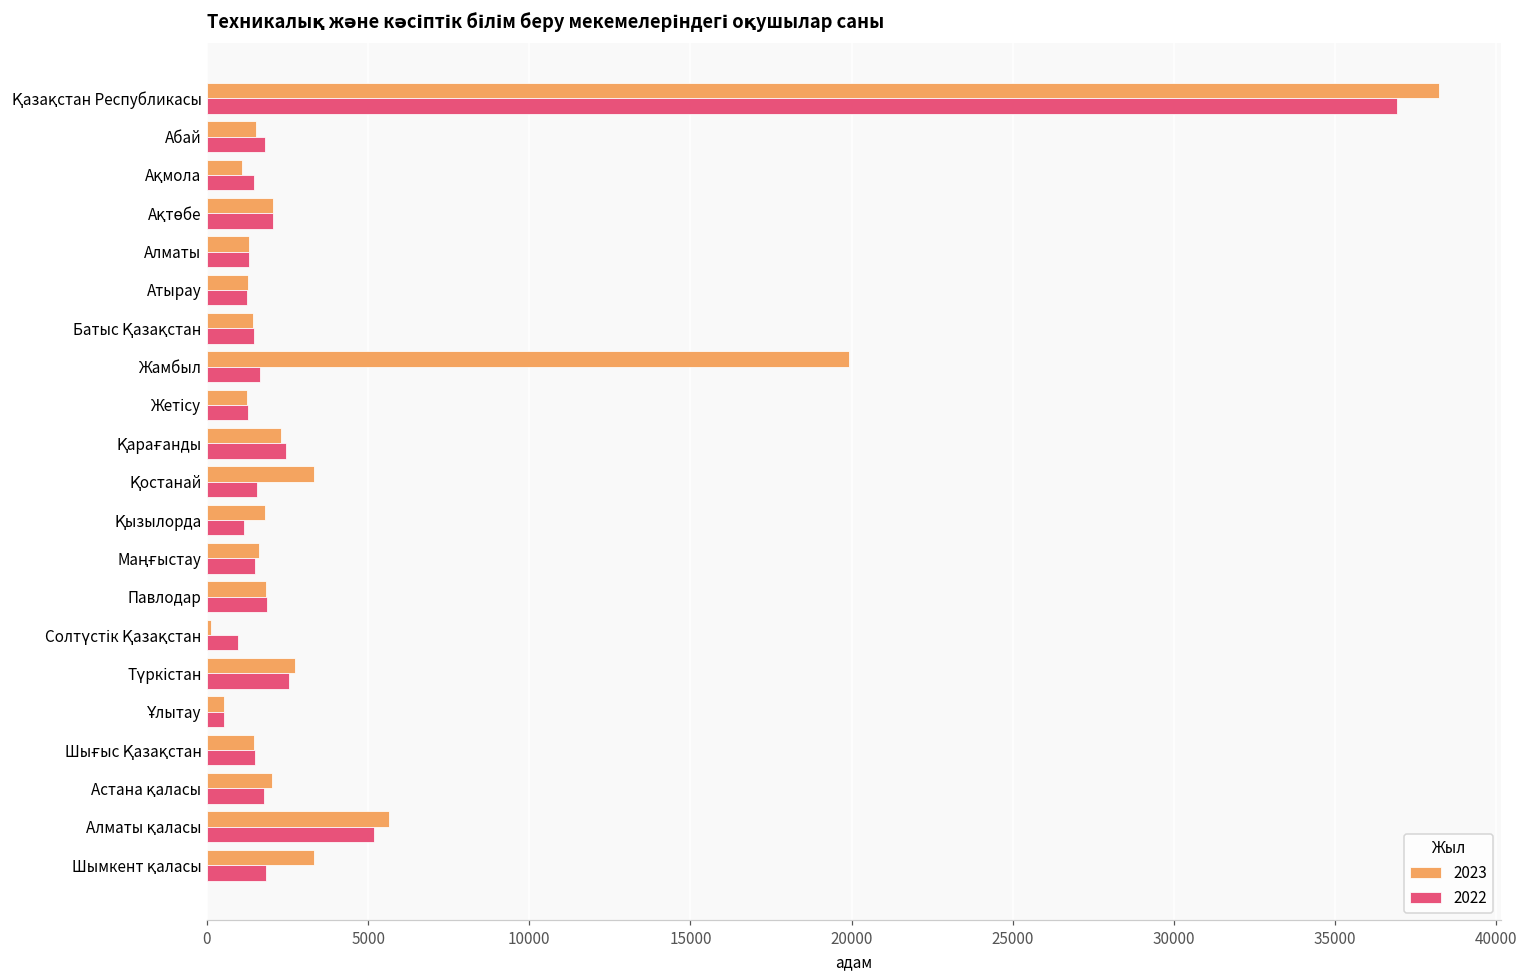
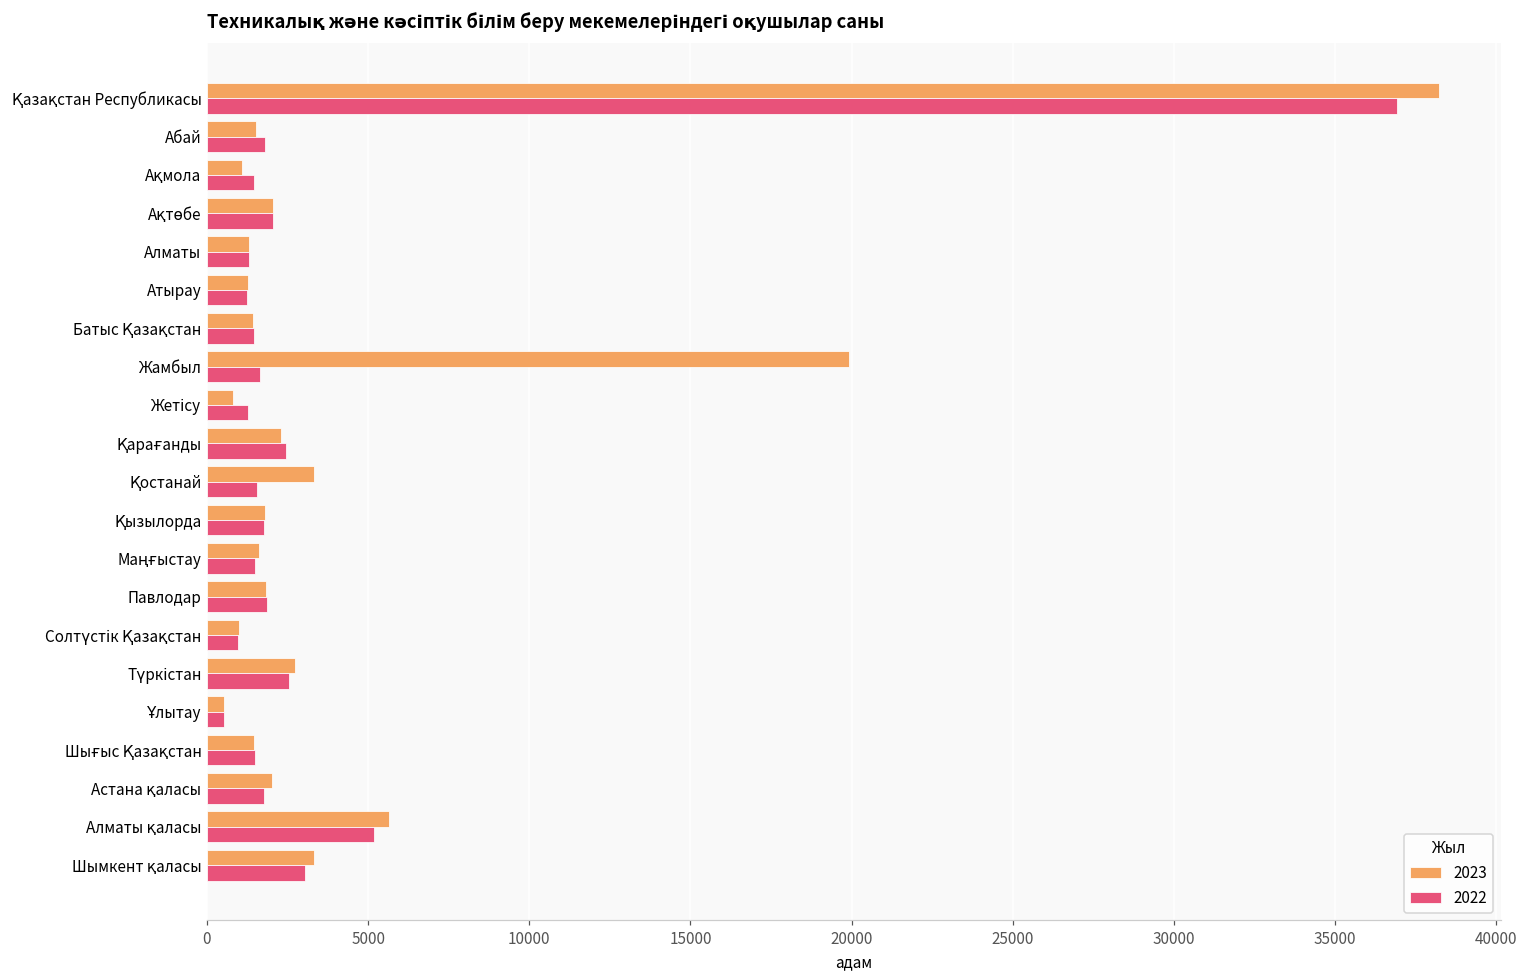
  {
    "2023": {
      "Қазақстан Республикасы": 38200,
      "Абай": 1500,
      "Ақмола": 1100,
      "Ақтөбе": 2000,
      "Алматы": 1300,
      "Атырау": 1300,
      "Батыс Қазақстан": 1400,
      "Жамбыл": 19900,
-     "Жетісу": 1200,
+     "Жетісу": 800,
      "Қарағанды": 2300,
      "Қостанай": 3300,
      "Қызылорда": 1800,
      "Маңғыстау": 1600,
      "Павлодар": 1800,
-     "Солтүстік Қазақстан": 100,
+     "Солтүстік Қазақстан": 1000,
      "Түркістан": 2700,
      "Ұлытау": 500,
      "Шығыс Қазақстан": 1500,
      "Астана қаласы": 2000,
      "Алматы қаласы": 5600,
      "Шымкент қаласы": 3300
    },
    "2022": {
      "Қазақстан Республикасы": 36900,
      "Абай": 1800,
      "Ақмола": 1500,
      "Ақтөбе": 2000,
      "Алматы": 1300,
      "Атырау": 1200,
      "Батыс Қазақстан": 1500,
      "Жамбыл": 1700,
      "Жетісу": 1300,
      "Қарағанды": 2500,
      "Қостанай": 1600,
-     "Қызылорда": 1100,
+     "Қызылорда": 1800,
      "Маңғыстау": 1500,
      "Павлодар": 1900,
      "Солтүстік Қазақстан": 1000,
      "Түркістан": 2500,
      "Ұлытау": 500,
      "Шығыс Қазақстан": 1500,
      "Астана қаласы": 1800,
      "Алматы қаласы": 5200,
-     "Шымкент қаласы": 1800
+     "Шымкент қаласы": 3000
    }
  }
